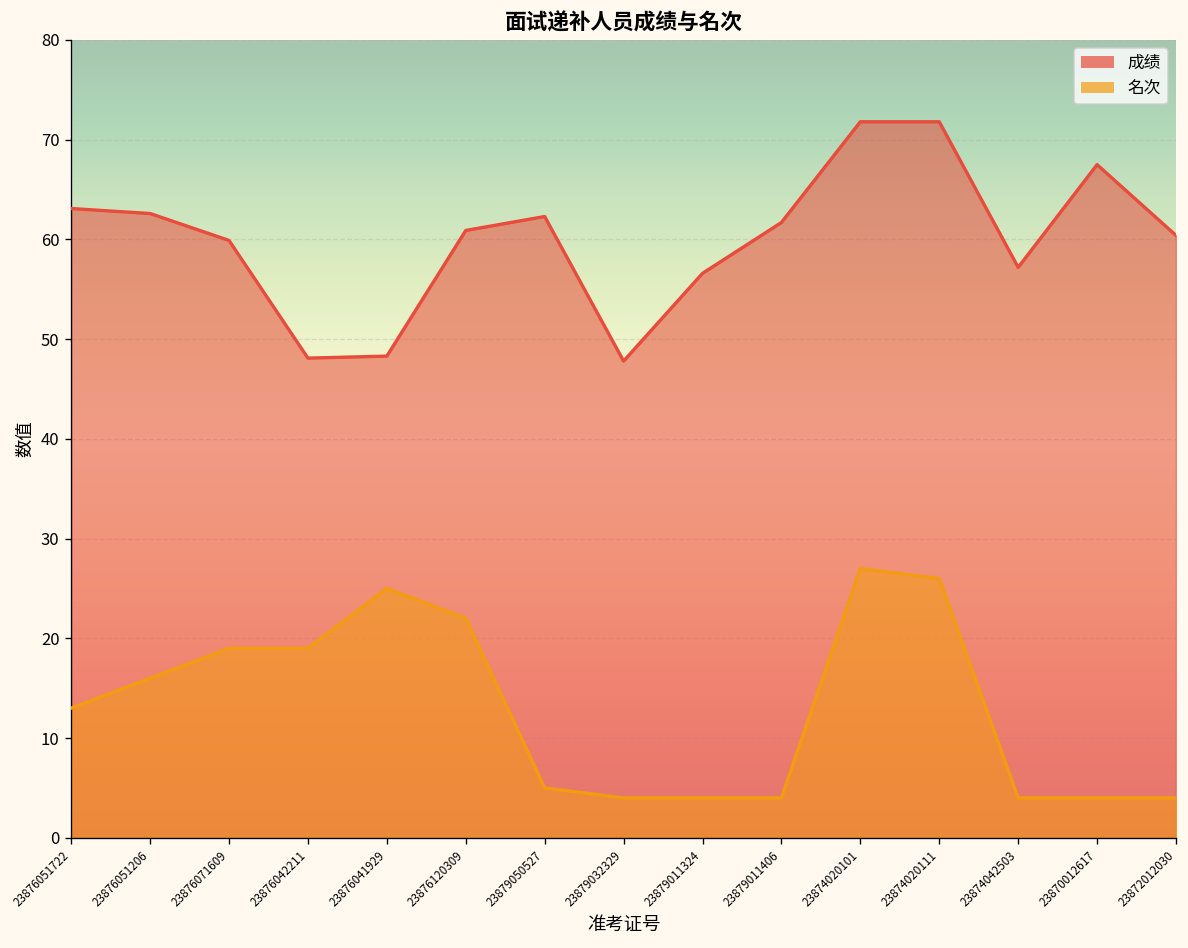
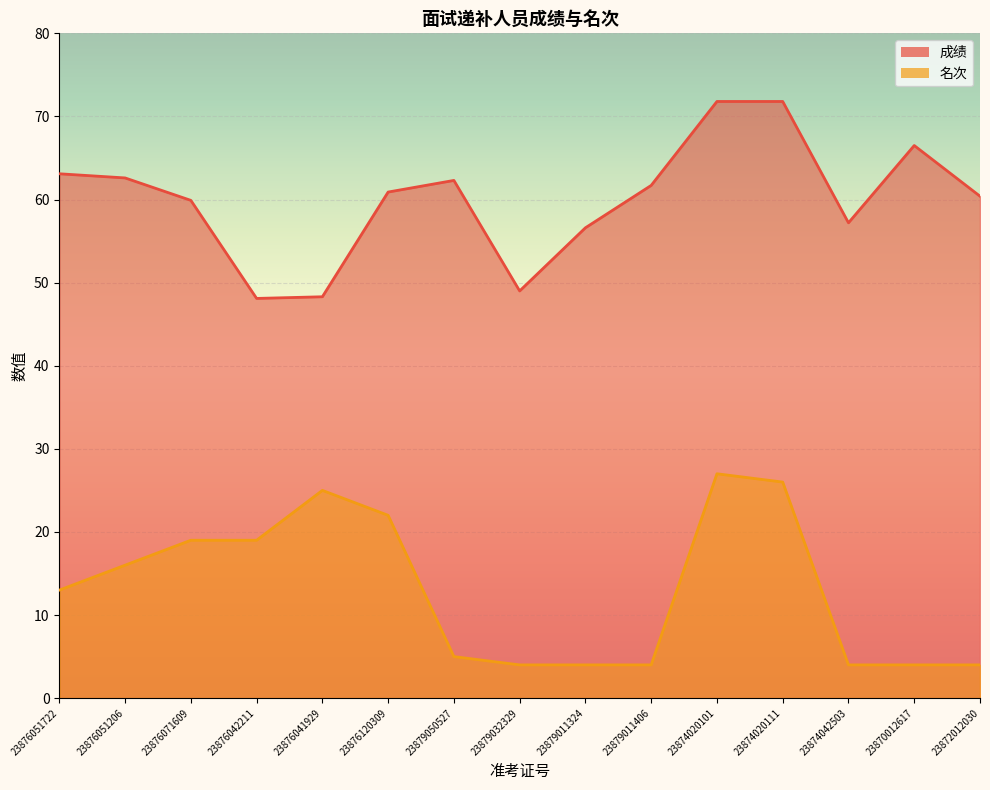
  {
    "成绩": {
      "23876051722": 63,
      "23876051206": 63,
      "23876071609": 60,
      "23876042211": 48,
      "23876041929": 48,
      "23876120309": 61,
      "23879050527": 62,
-     "23879032329": 48,
+     "23879032329": 49,
      "23879011324": 57,
      "23879011406": 62,
      "23874020101": 72,
      "23874020111": 72,
      "23874042503": 57,
-     "23870012617": 68,
+     "23870012617": 67,
      "23872012030": 60
    },
    "名次": {
      "23876051722": 13,
      "23876051206": 16,
      "23876071609": 19,
      "23876042211": 19,
      "23876041929": 25,
      "23876120309": 22,
      "23879050527": 5,
      "23879032329": 4,
      "23879011324": 4,
      "23879011406": 4,
      "23874020101": 27,
      "23874020111": 26,
      "23874042503": 4,
      "23870012617": 4,
      "23872012030": 4
    }
  }
